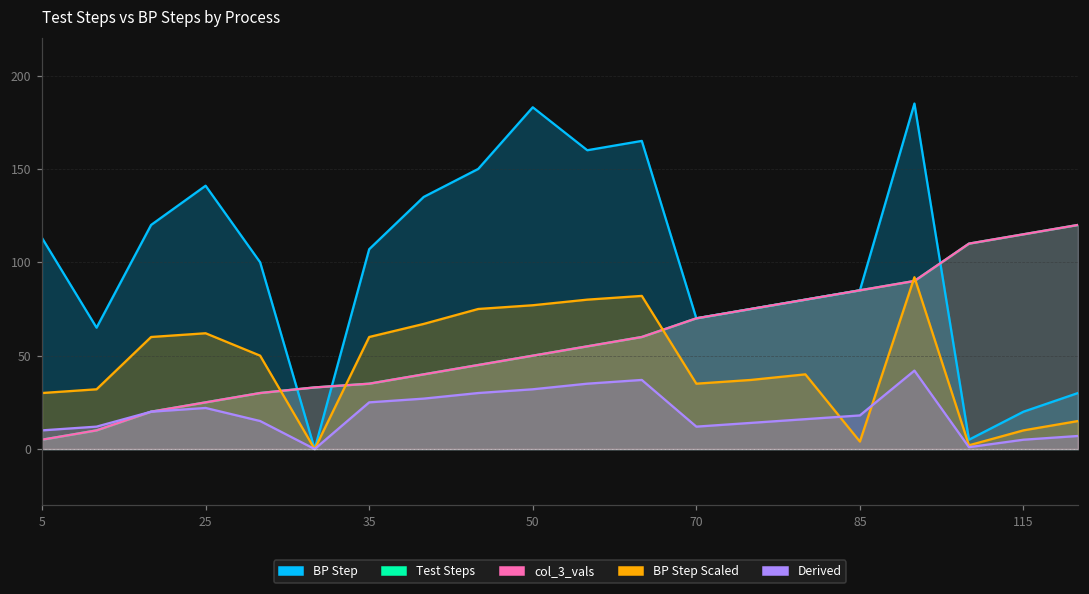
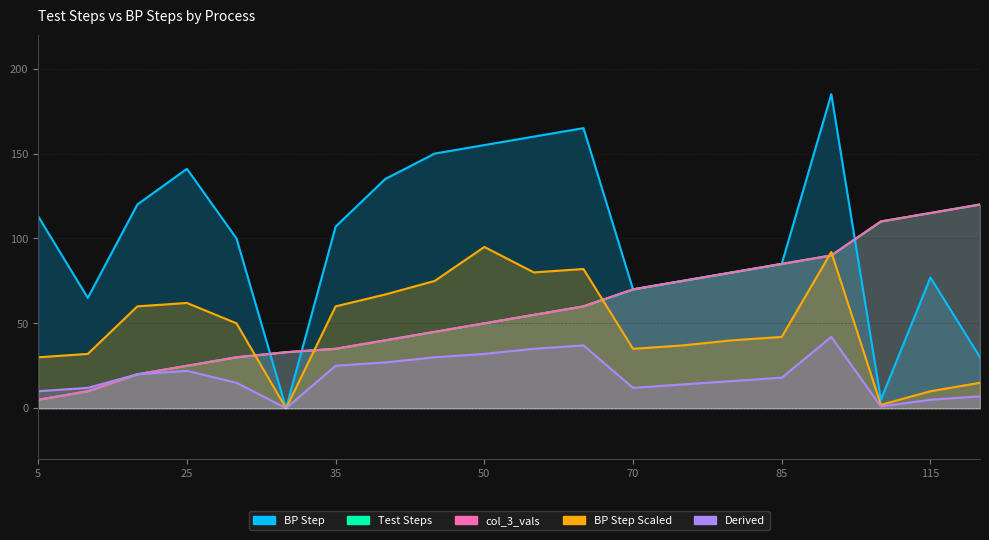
  {
    "BP Step": {
      "5": 113,
      "25": 141,
      "35": 107,
-     "50": 183,
-     "115": 20
+     "50": 155,
+     "115": 77
    },
    "BP Step Scaled": {
      "5": 30,
      "25": 62,
      "35": 60,
-     "50": 77,
+     "50": 95,
      "70": 35,
-     "85": 4,
+     "85": 42,
      "115": 10
    }
  }
